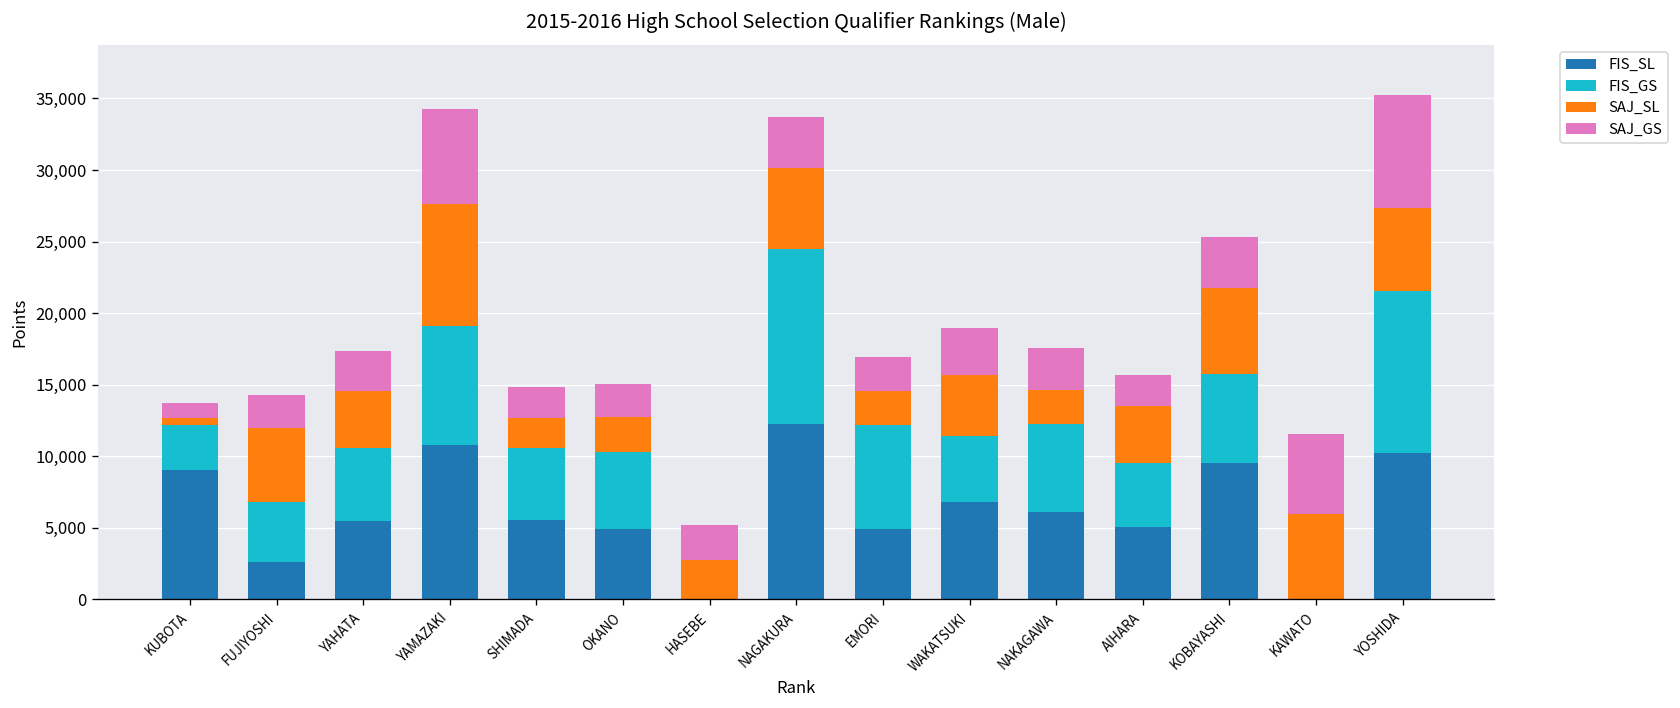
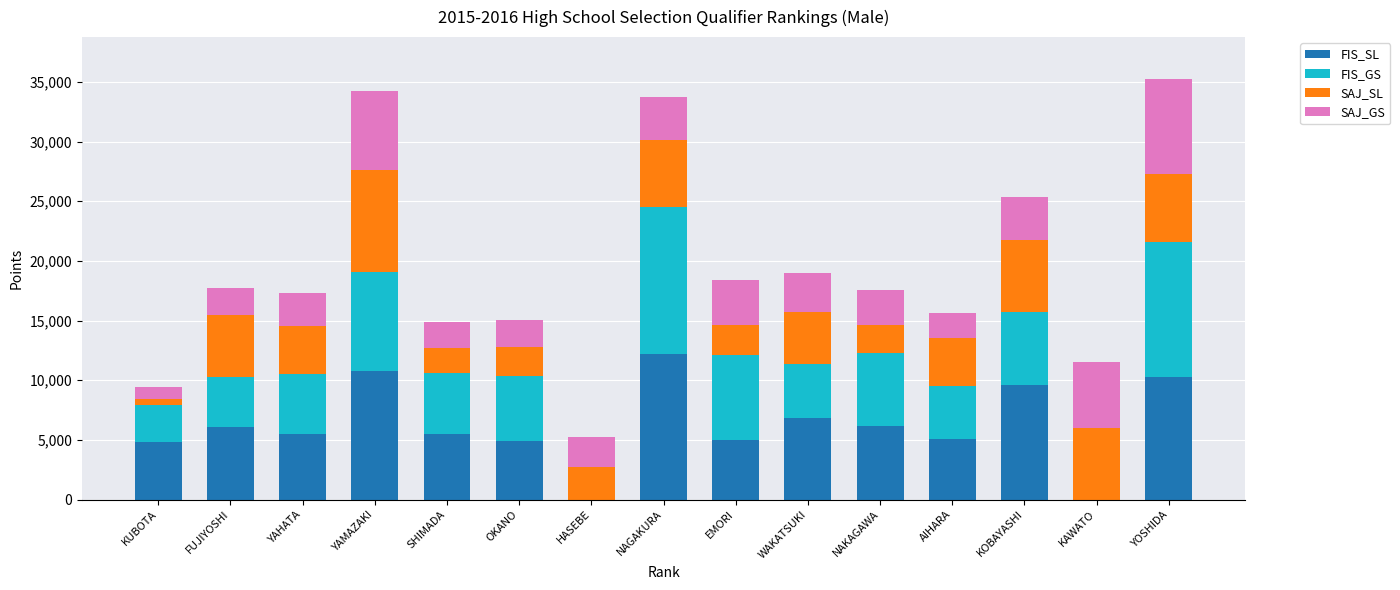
  {
    "FIS_SL": {
-     "KUBOTA": "9,000",
-     "FUJIYOSHI": "2,600",
+     "KUBOTA": "4,800",
+     "FUJIYOSHI": "6,100",
      "YAHATA": "5,500",
      "YAMAZAKI": "10,800",
      "SHIMADA": "5,500",
      "OKANO": "4,900",
      "HASEBE": "0",
      "NAGAKURA": "12,200",
      "EMORI": "5,000",
      "WAKATSUKI": "6,800",
      "NAKAGAWA": "6,100",
      "AIHARA": "5,000",
      "KOBAYASHI": "9,600",
      "KAWATO": "0",
      "YOSHIDA": "10,300"
    },
    "FIS_GS": {
      "KUBOTA": "3,200",
      "FUJIYOSHI": "4,200",
      "YAHATA": "5,100",
      "YAMAZAKI": "8,300",
      "SHIMADA": "5,000",
      "OKANO": "5,400",
      "HASEBE": "0",
      "NAGAKURA": "12,300",
      "EMORI": "7,200",
      "WAKATSUKI": "4,500",
      "NAKAGAWA": "6,100",
      "AIHARA": "4,500",
      "KOBAYASHI": "6,200",
      "KAWATO": "0",
      "YOSHIDA": "11,300"
    },
    "SAJ_SL": {
      "KUBOTA": "400",
      "FUJIYOSHI": "5,200",
      "YAHATA": "4,000",
      "YAMAZAKI": "8,600",
      "SHIMADA": "2,100",
      "OKANO": "2,400",
      "HASEBE": "2,800",
      "NAGAKURA": "5,700",
      "EMORI": "2,400",
      "WAKATSUKI": "4,300",
      "NAKAGAWA": "2,400",
      "AIHARA": "4,000",
      "KOBAYASHI": "6,000",
      "KAWATO": "6,000",
      "YOSHIDA": "5,800"
    },
    "SAJ_GS": {
      "KUBOTA": "1,100",
      "FUJIYOSHI": "2,300",
      "YAHATA": "2,800",
      "YAMAZAKI": "6,600",
      "SHIMADA": "2,200",
      "OKANO": "2,300",
      "HASEBE": "2,500",
      "NAGAKURA": "3,600",
-     "EMORI": "2,300",
+     "EMORI": "3,800",
      "WAKATSUKI": "3,300",
      "NAKAGAWA": "3,000",
      "AIHARA": "2,100",
      "KOBAYASHI": "3,600",
      "KAWATO": "5,600",
      "YOSHIDA": "7,900"
    }
  }
